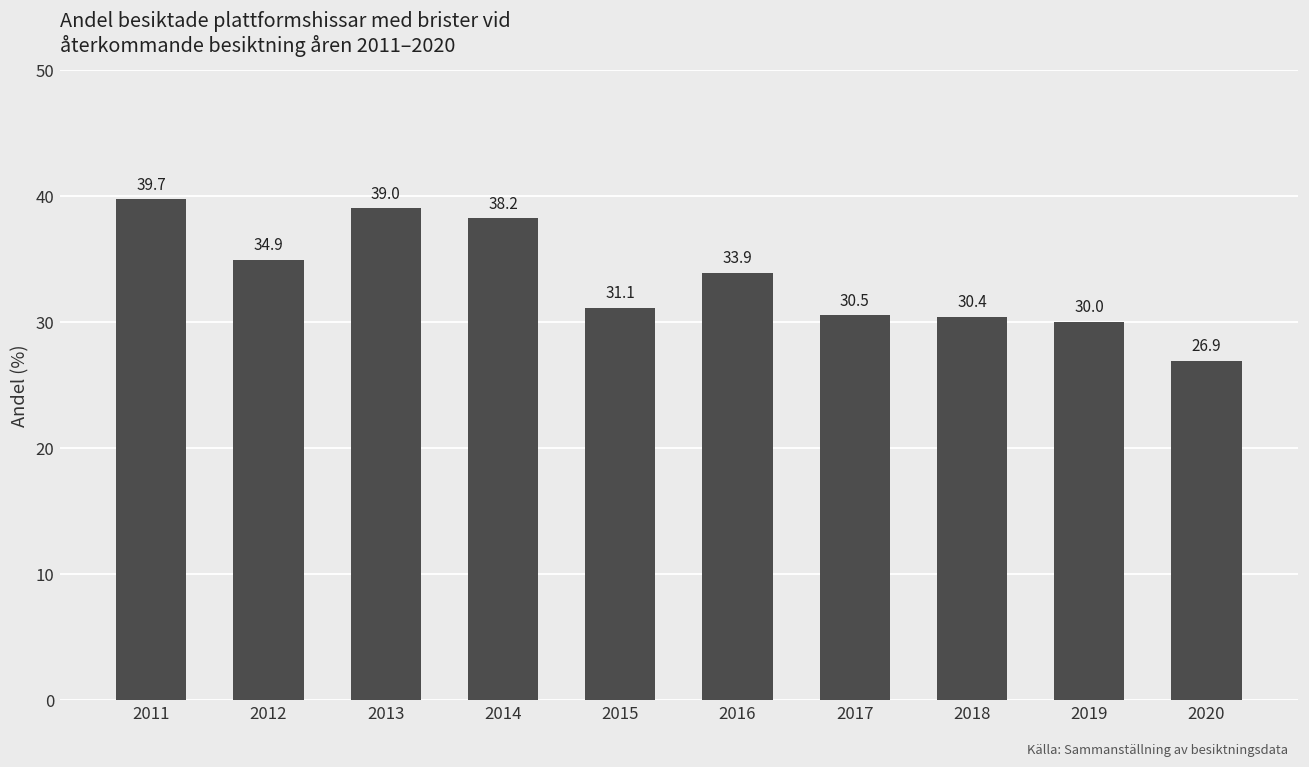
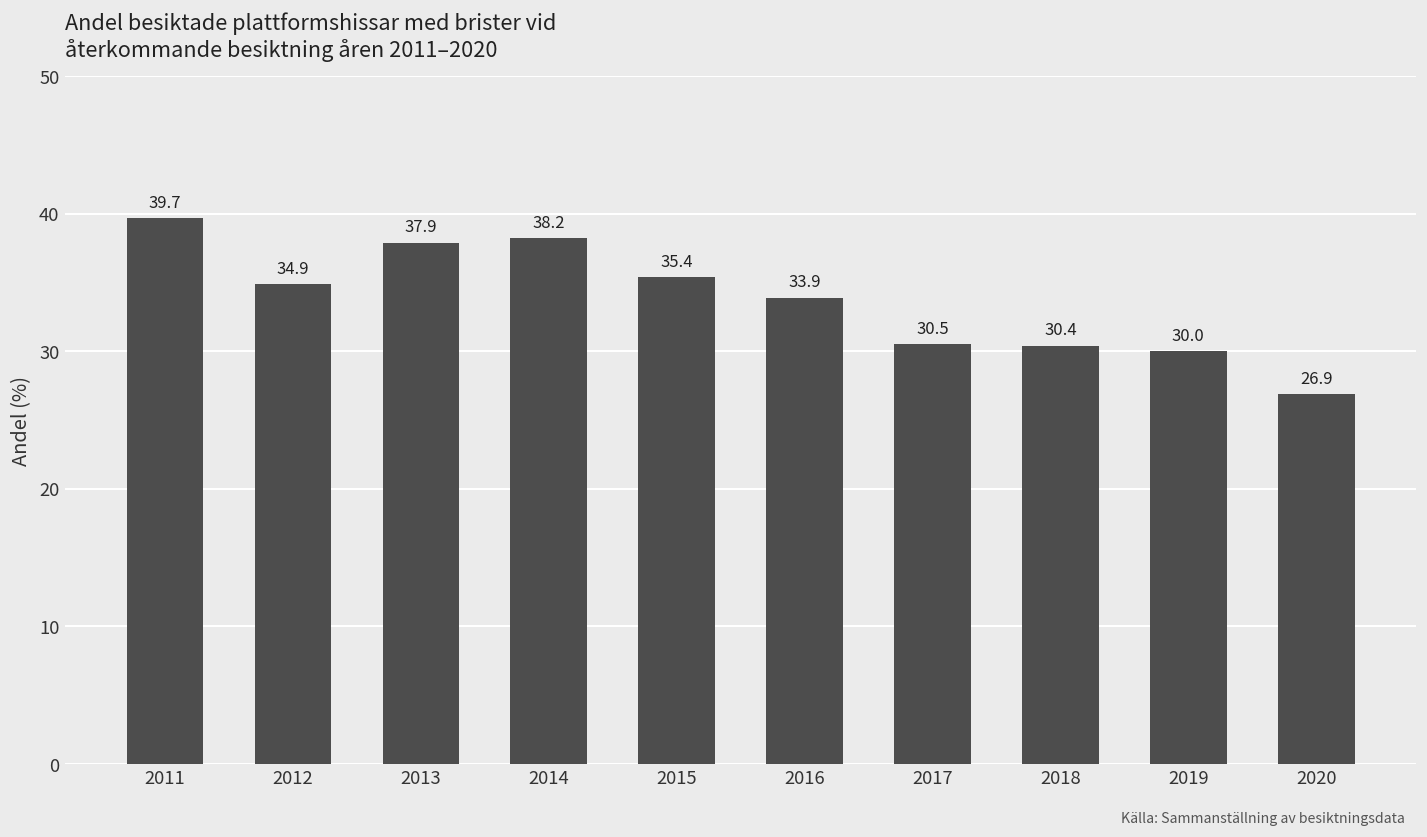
  {
    "2011": 39.7,
    "2012": 34.9,
-   "2013": 39.0,
+   "2013": 37.9,
    "2014": 38.2,
-   "2015": 31.1,
+   "2015": 35.4,
    "2016": 33.9,
    "2017": 30.5,
    "2018": 30.4,
    "2019": 30.0,
    "2020": 26.9
  }
